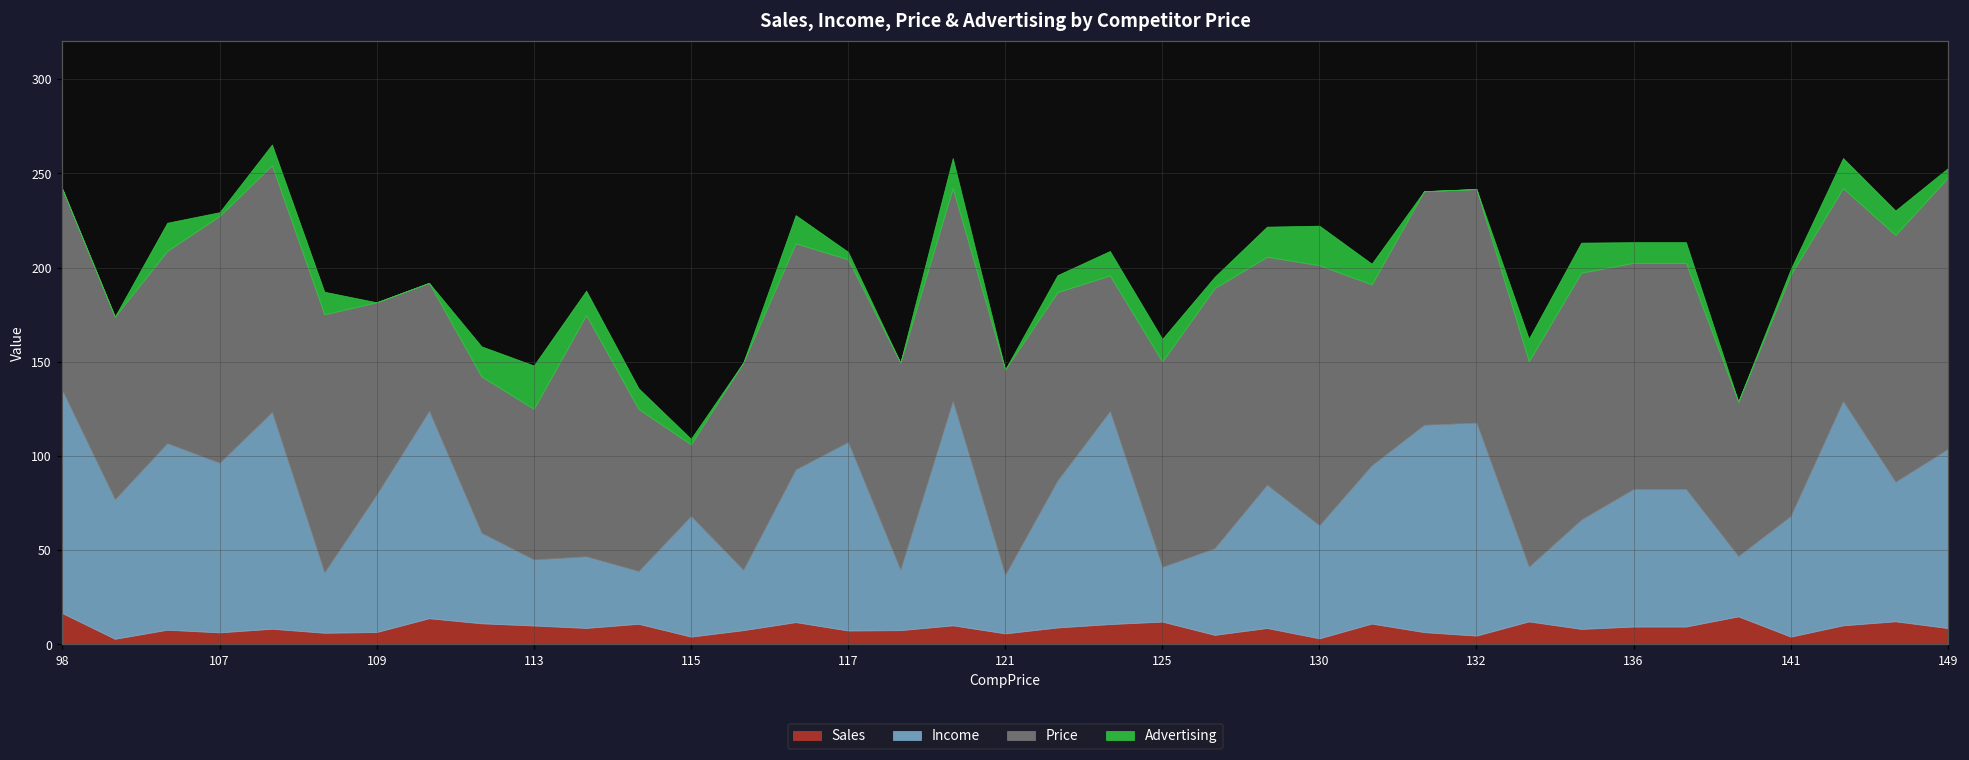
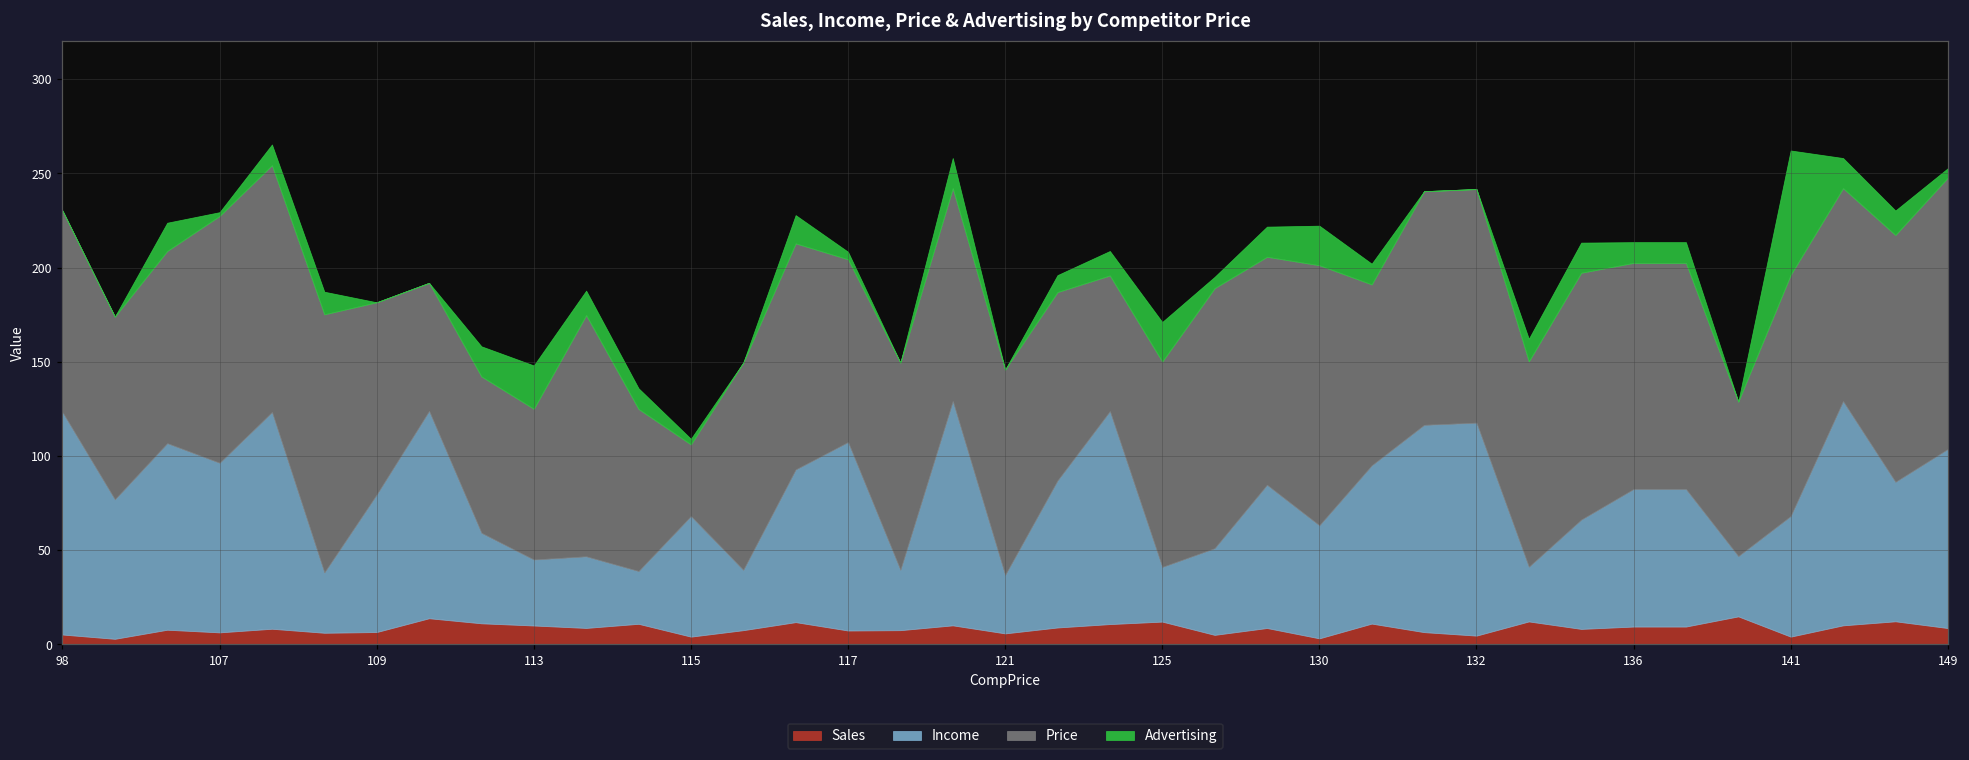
  {
    "Sales": {
-     "98": 17,
+     "98": 5,
      "107": 6,
      "109": 7,
      "113": 10,
      "115": 4,
      "117": 7,
      "121": 6,
      "125": 12,
      "130": 3,
      "132": 5,
      "136": 10,
      "141": 4,
      "149": 9
    },
    "Income": {
      "98": 118,
      "107": 90,
      "109": 73,
      "113": 35,
      "115": 64,
      "117": 100,
      "121": 31,
      "125": 29,
      "130": 60,
      "132": 113,
      "136": 73,
      "141": 64,
      "149": 95
    },
    "Price": {
      "107": 131,
      "113": 80,
      "115": 38,
      "117": 97,
      "125": 109,
      "130": 138,
      "136": 120,
      "141": 128,
      "149": 144
    },
    "Advertising": {
      "107": 2,
      "113": 23,
      "115": 3,
      "117": 4,
-     "125": 12,
+     "125": 21,
      "130": 21,
      "136": 11,
-     "141": 3,
+     "141": 66,
      "149": 5
    }
  }
